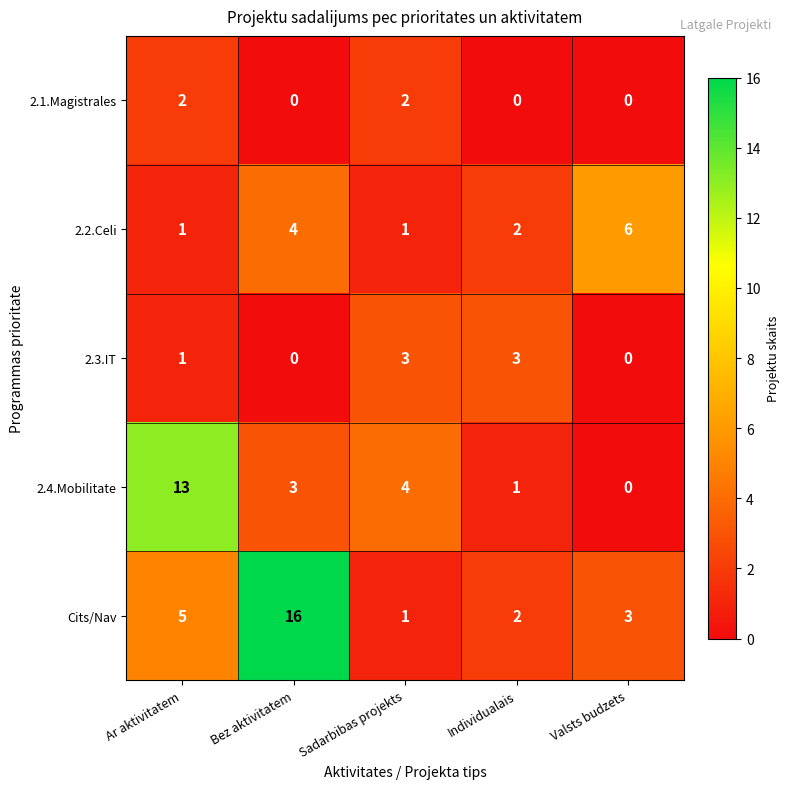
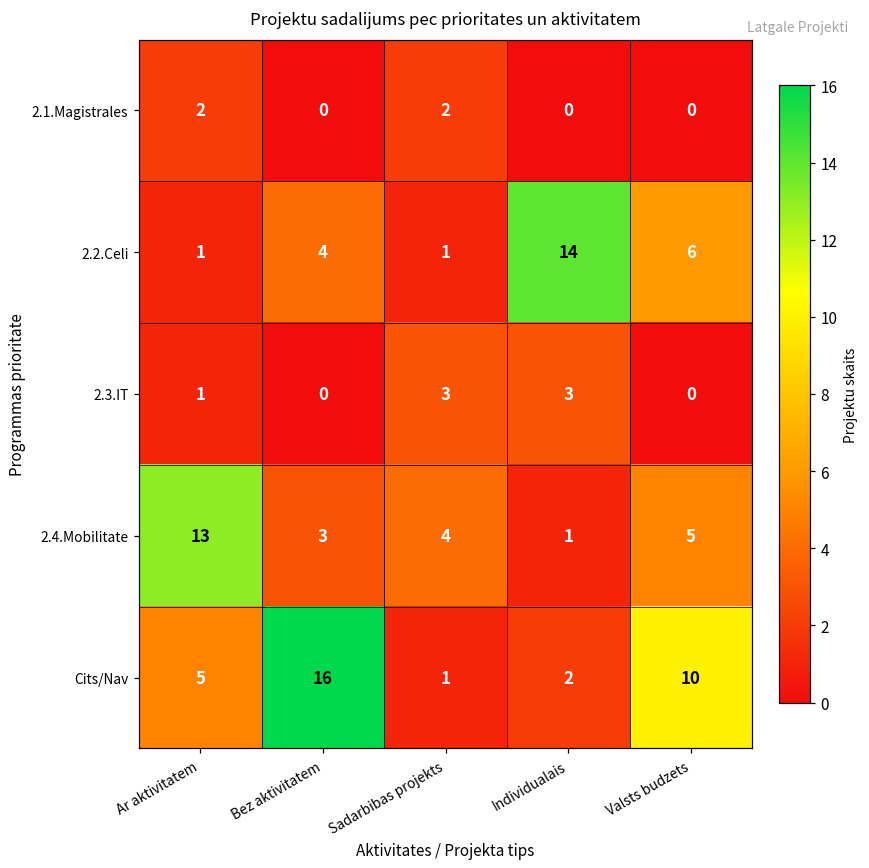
  {
    "2.1.Magistrales": {
      "Ar aktivitatem": 2,
      "Bez aktivitatem": 0,
      "Sadarbibas projekts": 2,
      "Individualais": 0,
      "Valsts budzets": 0
    },
    "2.2.Celi": {
      "Ar aktivitatem": 1,
      "Bez aktivitatem": 4,
      "Sadarbibas projekts": 1,
-     "Individualais": 2,
+     "Individualais": 14,
      "Valsts budzets": 6
    },
    "2.3.IT": {
      "Ar aktivitatem": 1,
      "Bez aktivitatem": 0,
      "Sadarbibas projekts": 3,
      "Individualais": 3,
      "Valsts budzets": 0
    },
    "2.4.Mobilitate": {
      "Ar aktivitatem": 13,
      "Bez aktivitatem": 3,
      "Sadarbibas projekts": 4,
      "Individualais": 1,
-     "Valsts budzets": 0
+     "Valsts budzets": 5
    },
    "Cits/Nav": {
      "Ar aktivitatem": 5,
      "Bez aktivitatem": 16,
      "Sadarbibas projekts": 1,
      "Individualais": 2,
-     "Valsts budzets": 3
+     "Valsts budzets": 10
    }
  }
